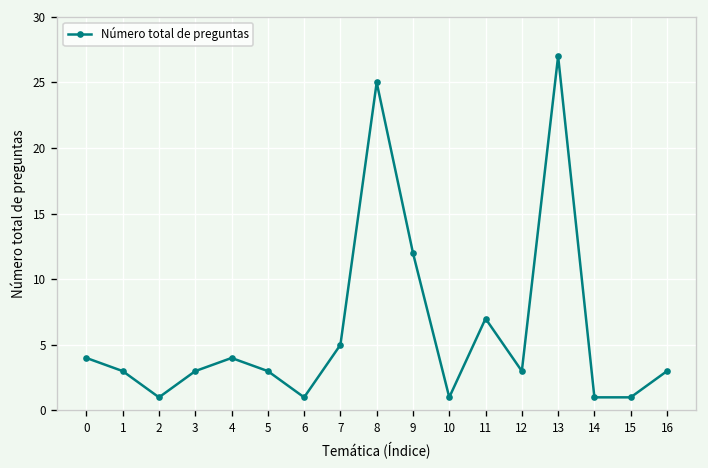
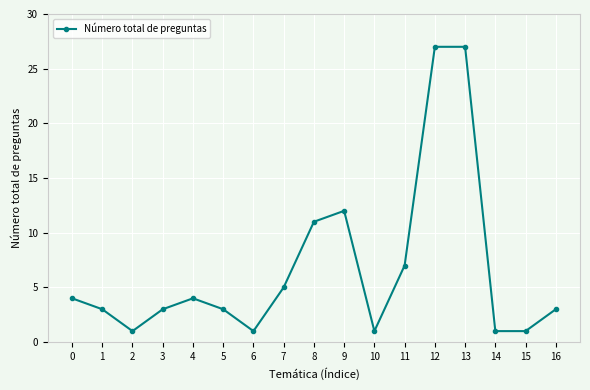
  {
    "0": 4,
    "1": 3,
    "2": 1,
    "3": 3,
    "4": 4,
    "5": 3,
    "6": 1,
    "7": 5,
-   "8": 25,
+   "8": 11,
    "9": 12,
    "10": 1,
    "11": 7,
-   "12": 3,
+   "12": 27,
    "13": 27,
    "14": 1,
    "15": 1,
    "16": 3
  }
